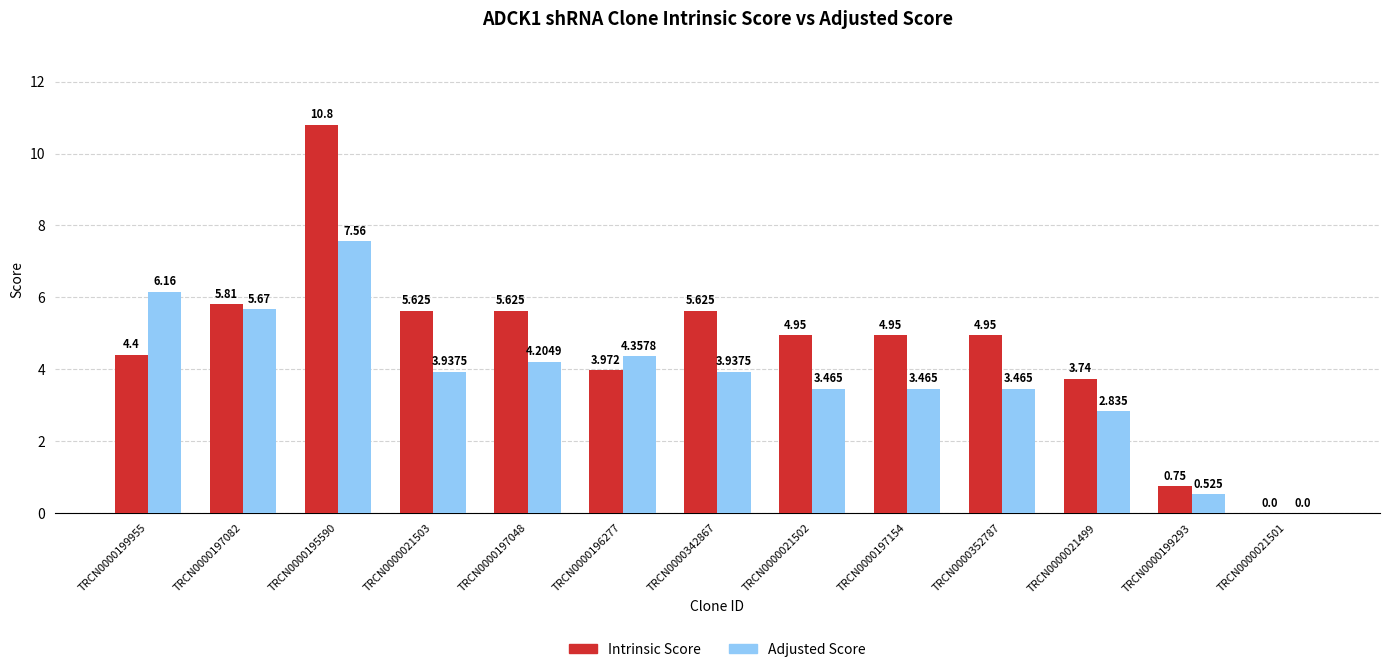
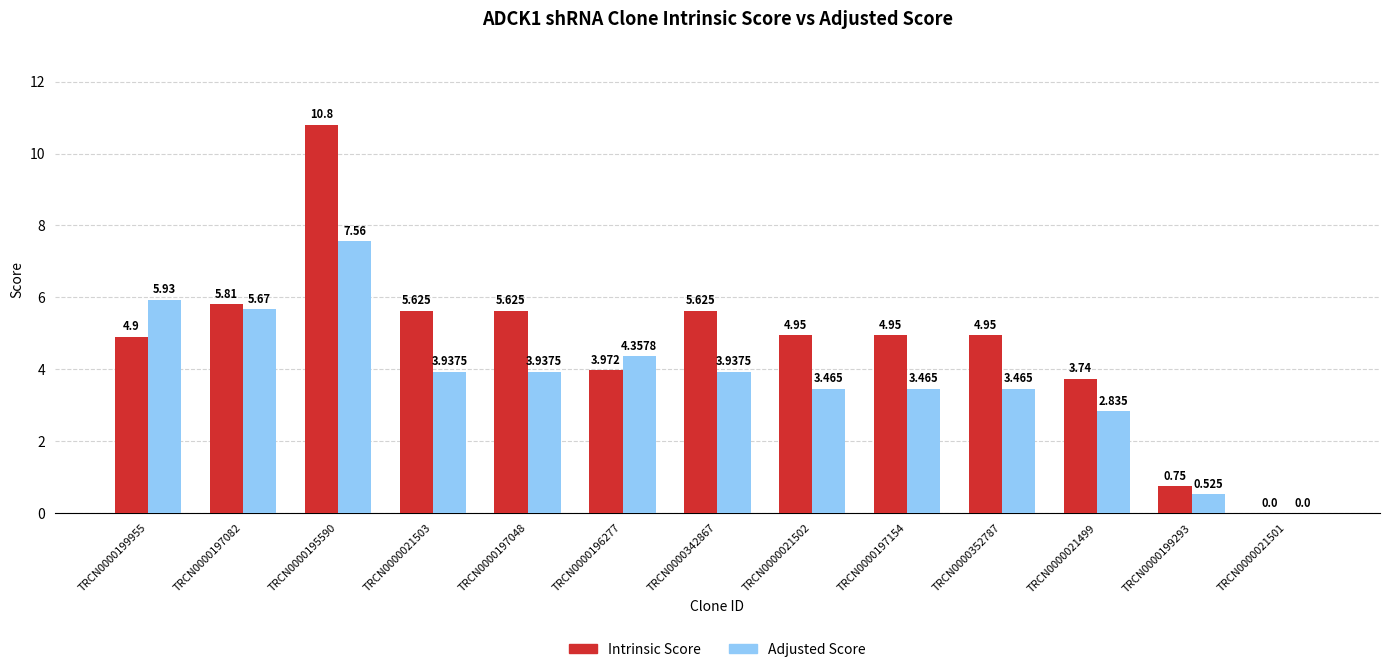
  {
    "Intrinsic Score": {
-     "TRCN0000199955": 4.4,
+     "TRCN0000199955": 4.9,
      "TRCN0000197082": 5.81,
      "TRCN0000195590": 10.8,
      "TRCN0000021503": 5.625,
      "TRCN0000197048": 5.625,
      "TRCN0000196277": 3.972,
      "TRCN0000342867": 5.625,
      "TRCN0000021502": 4.95,
      "TRCN0000197154": 4.95,
      "TRCN0000352787": 4.95,
      "TRCN0000021499": 3.74,
      "TRCN0000199293": 0.75,
      "TRCN0000021501": 0.0
    },
    "Adjusted Score": {
-     "TRCN0000199955": 6.16,
+     "TRCN0000199955": 5.93,
      "TRCN0000197082": 5.67,
      "TRCN0000195590": 7.56,
      "TRCN0000021503": 3.9375,
-     "TRCN0000197048": 4.2049,
+     "TRCN0000197048": 3.9375,
      "TRCN0000196277": 4.3578,
      "TRCN0000342867": 3.9375,
      "TRCN0000021502": 3.465,
      "TRCN0000197154": 3.465,
      "TRCN0000352787": 3.465,
      "TRCN0000021499": 2.835,
      "TRCN0000199293": 0.525,
      "TRCN0000021501": 0.0
    }
  }
